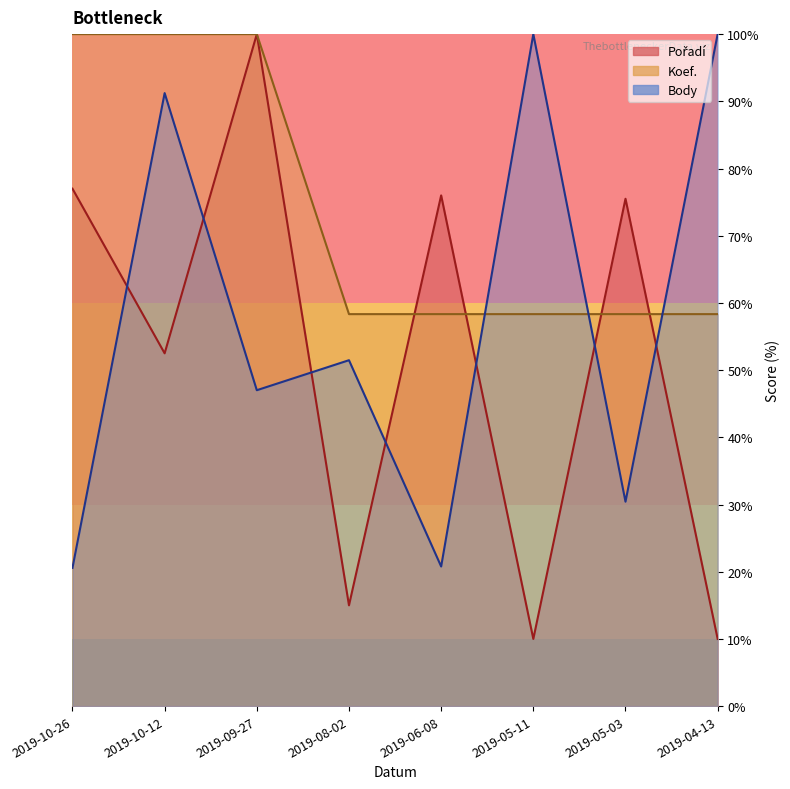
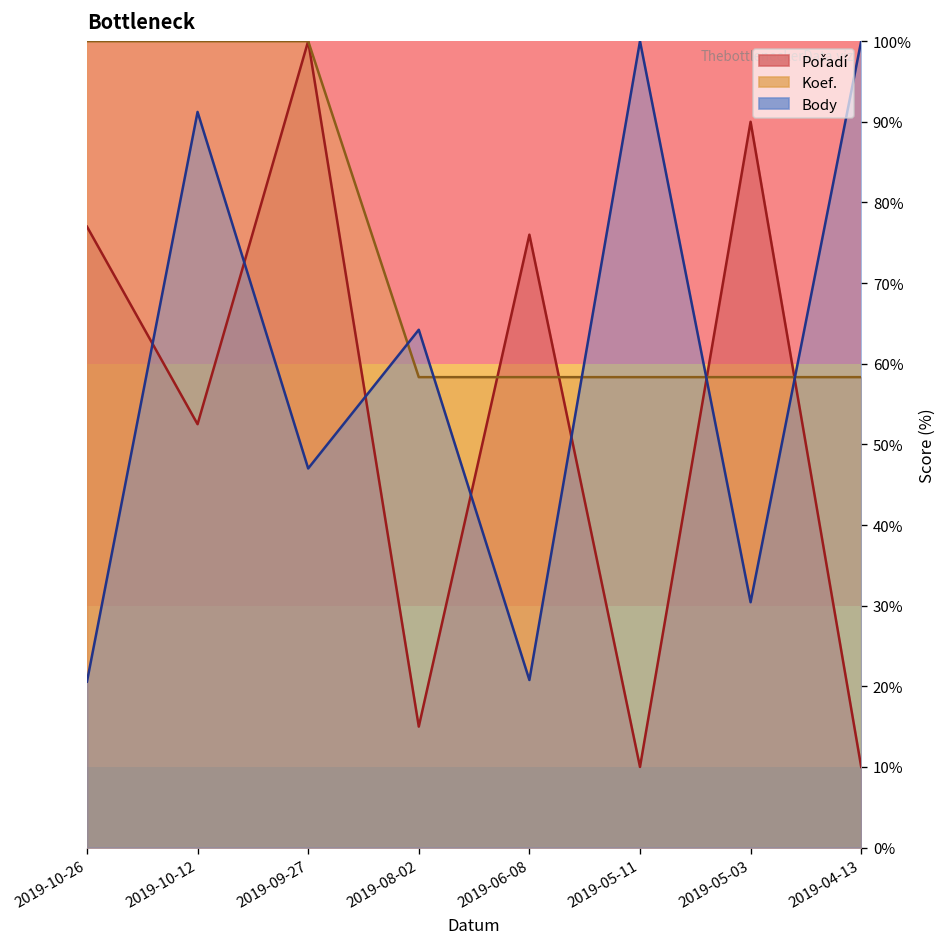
  {
    "Pořadí": {
      "2019-10-26": "77%",
      "2019-10-12": "53%",
      "2019-08-02": "15%",
      "2019-06-08": "76%",
      "2019-05-11": "10%",
-     "2019-05-03": "76%",
+     "2019-05-03": "90%",
      "2019-04-13": "10%"
    },
    "Koef.": {
      "2019-10-26": "100%",
      "2019-10-12": "100%",
      "2019-08-02": "58%",
      "2019-06-08": "58%",
      "2019-05-11": "58%",
      "2019-05-03": "58%",
      "2019-04-13": "58%"
    },
    "Body": {
      "2019-10-26": "21%",
      "2019-10-12": "91%",
      "2019-09-27": "47%",
-     "2019-08-02": "51%",
+     "2019-08-02": "64%",
      "2019-06-08": "21%",
      "2019-05-11": "100%",
      "2019-05-03": "30%",
      "2019-04-13": "100%"
    }
  }
